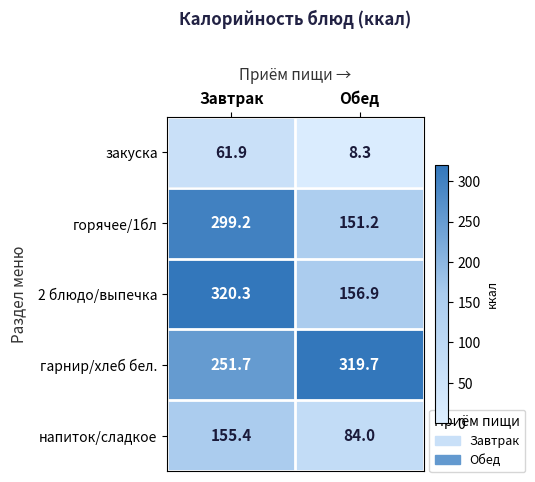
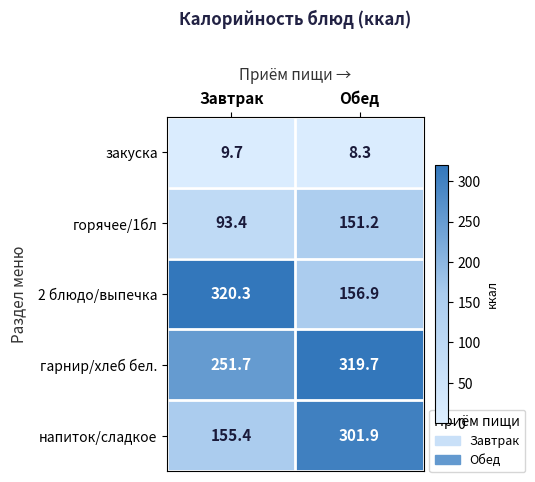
  {
    "закуска": {
-     "Завтрак": 61.9,
+     "Завтрак": 9.7,
      "Обед": 8.3
    },
    "горячее/1бл": {
-     "Завтрак": 299.2,
+     "Завтрак": 93.4,
      "Обед": 151.2
    },
    "2 блюдо/выпечка": {
      "Завтрак": 320.3,
      "Обед": 156.9
    },
    "гарнир/хлеб бел.": {
      "Завтрак": 251.7,
      "Обед": 319.7
    },
    "напиток/сладкое": {
      "Завтрак": 155.4,
-     "Обед": 84.0
+     "Обед": 301.9
    }
  }
